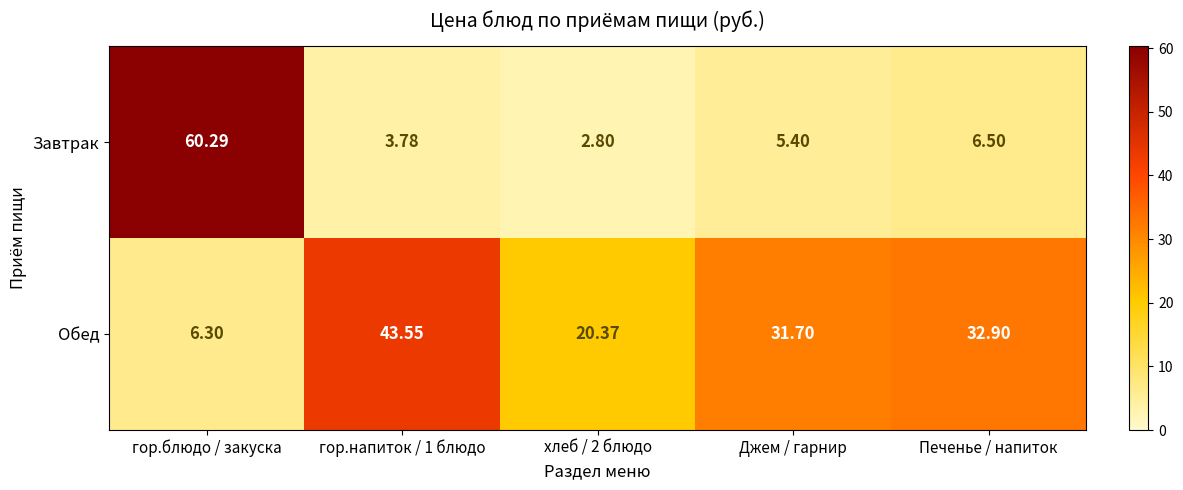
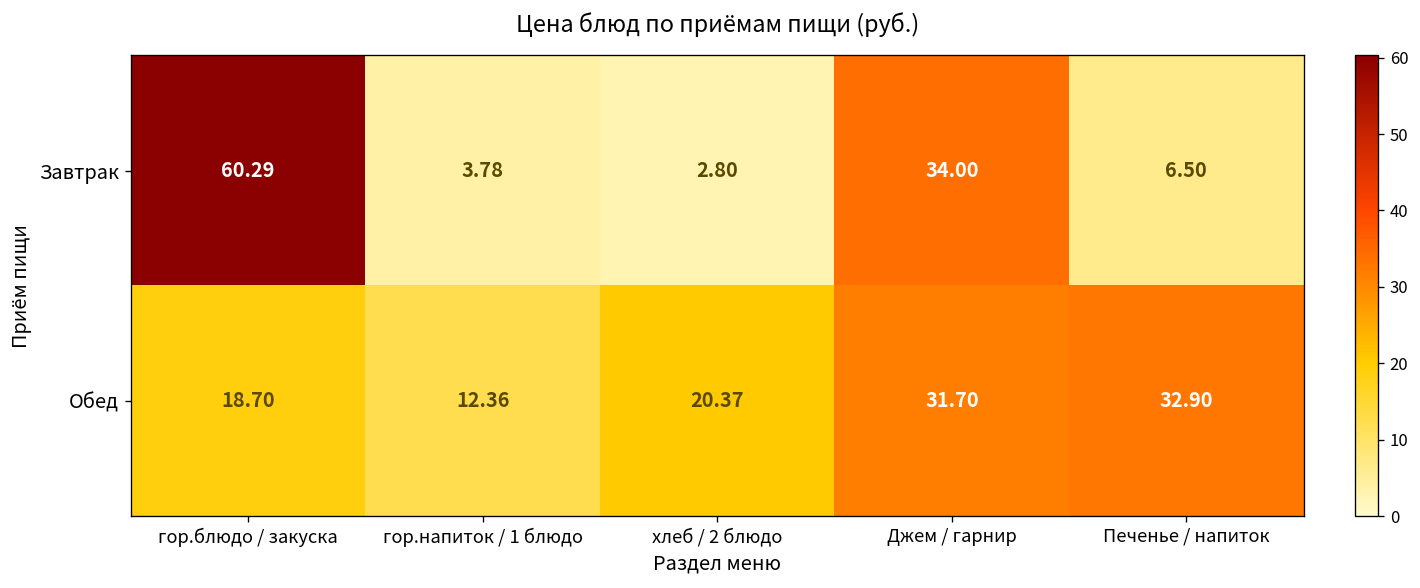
  {
    "Завтрак": {
      "гор.блюдо / закуска": 60.29,
      "гор.напиток / 1 блюдо": 3.78,
      "хлеб / 2 блюдо": 2.80,
-     "Джем / гарнир": 5.40,
+     "Джем / гарнир": 34.00,
      "Печенье / напиток": 6.50
    },
    "Обед": {
-     "гор.блюдо / закуска": 6.30,
-     "гор.напиток / 1 блюдо": 43.55,
+     "гор.блюдо / закуска": 18.70,
+     "гор.напиток / 1 блюдо": 12.36,
      "хлеб / 2 блюдо": 20.37,
      "Джем / гарнир": 31.70,
      "Печенье / напиток": 32.90
    }
  }
